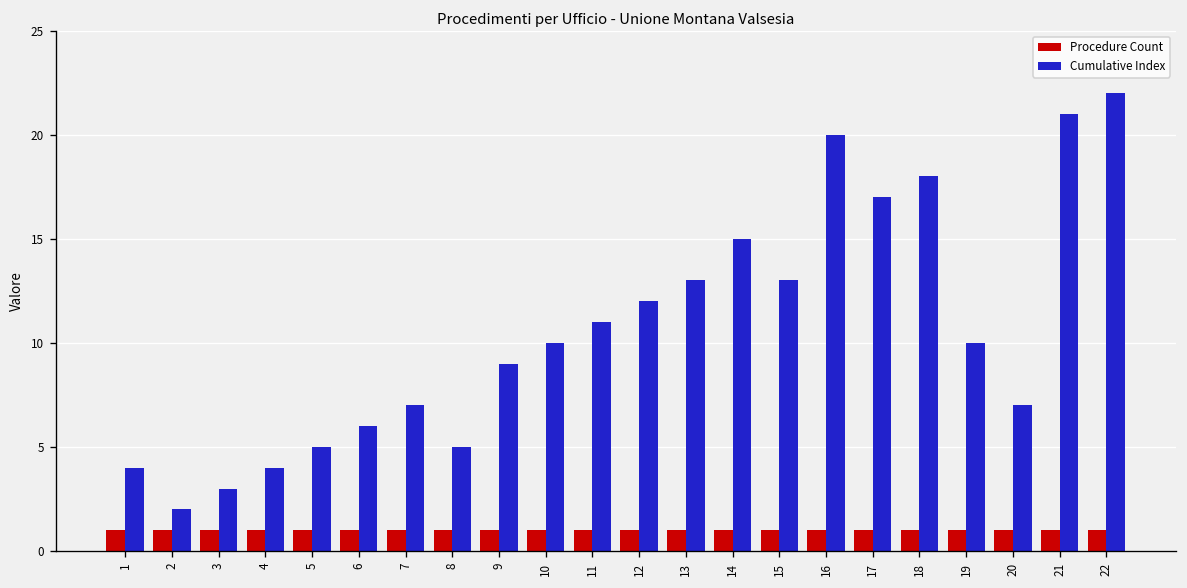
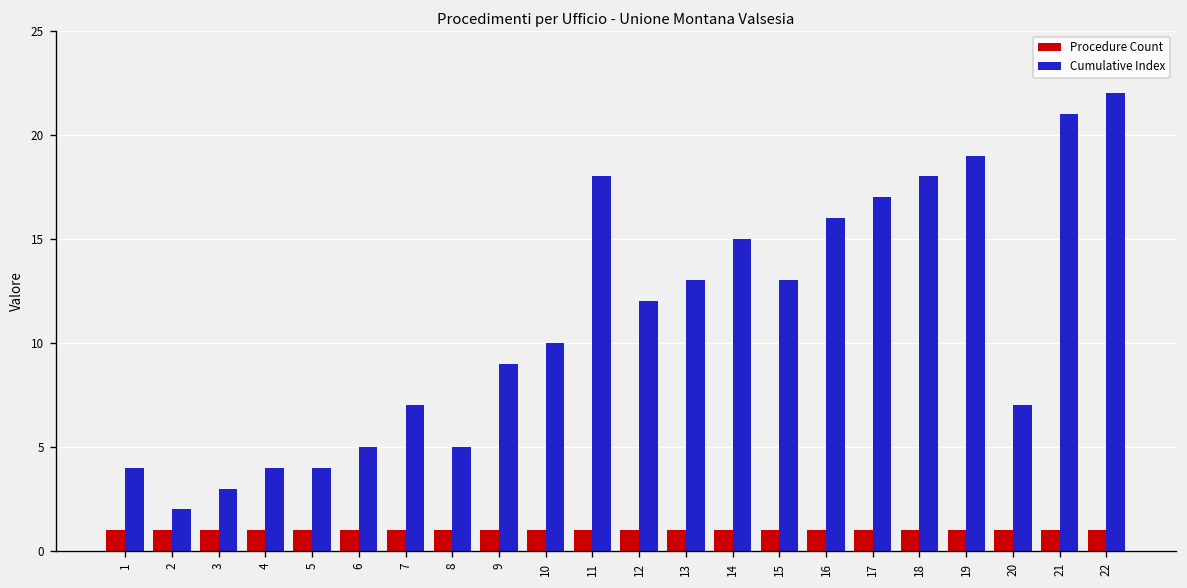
  {
    "Procedure Count": {
      "1": 1,
      "2": 1,
      "3": 1,
      "4": 1,
      "5": 1,
      "6": 1,
      "7": 1,
      "8": 1,
      "9": 1,
      "10": 1,
      "11": 1,
      "12": 1,
      "13": 1,
      "14": 1,
      "15": 1,
      "16": 1,
      "17": 1,
      "18": 1,
      "19": 1,
      "20": 1,
      "21": 1,
      "22": 1
    },
    "Cumulative Index": {
      "1": 4,
      "2": 2,
      "3": 3,
      "4": 4,
-     "5": 5,
-     "6": 6,
+     "5": 4,
+     "6": 5,
      "7": 7,
      "8": 5,
      "9": 9,
      "10": 10,
-     "11": 11,
+     "11": 18,
      "12": 12,
      "13": 13,
      "14": 15,
      "15": 13,
-     "16": 20,
+     "16": 16,
      "17": 17,
      "18": 18,
-     "19": 10,
+     "19": 19,
      "20": 7,
      "21": 21,
      "22": 22
    }
  }
